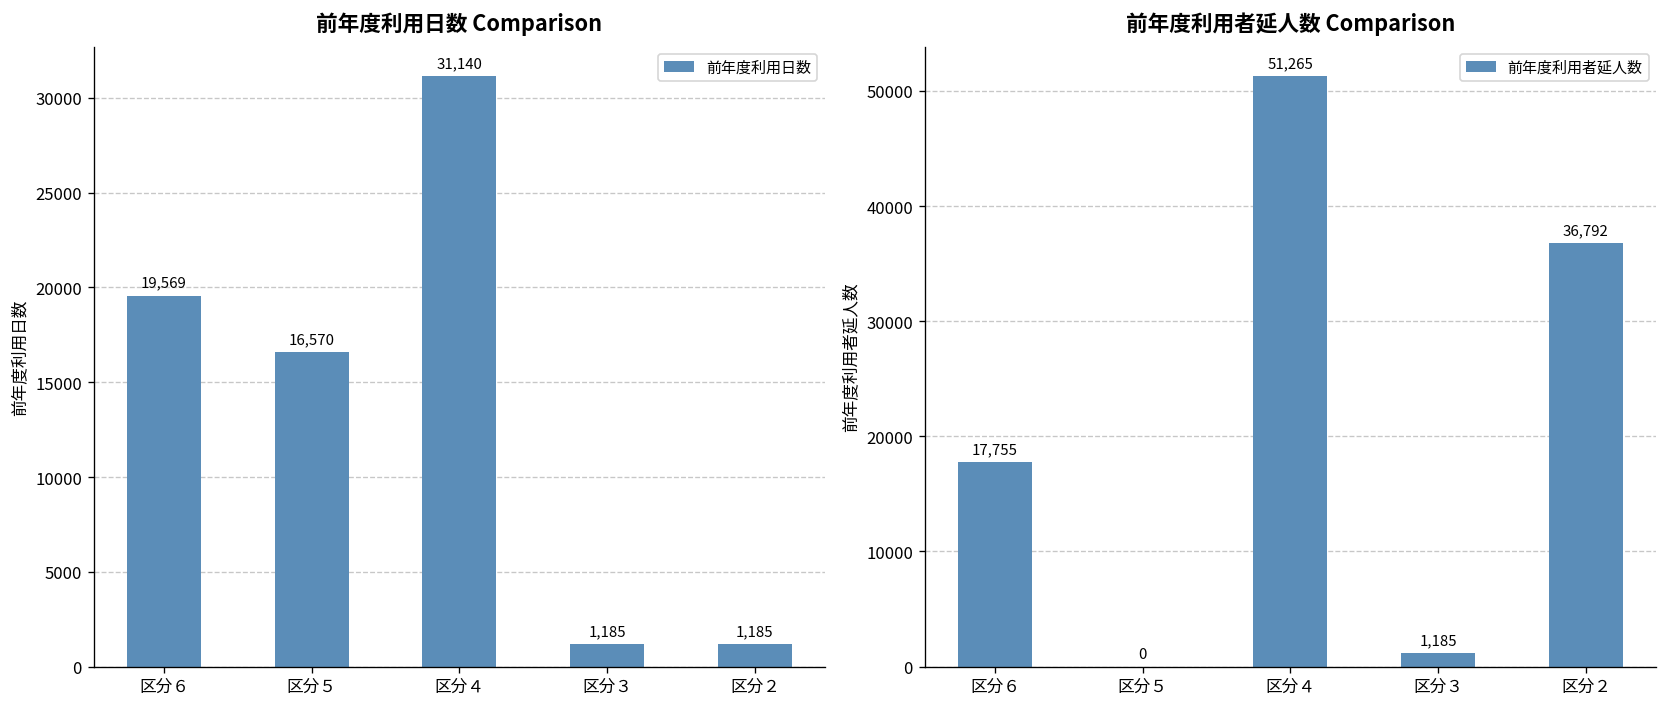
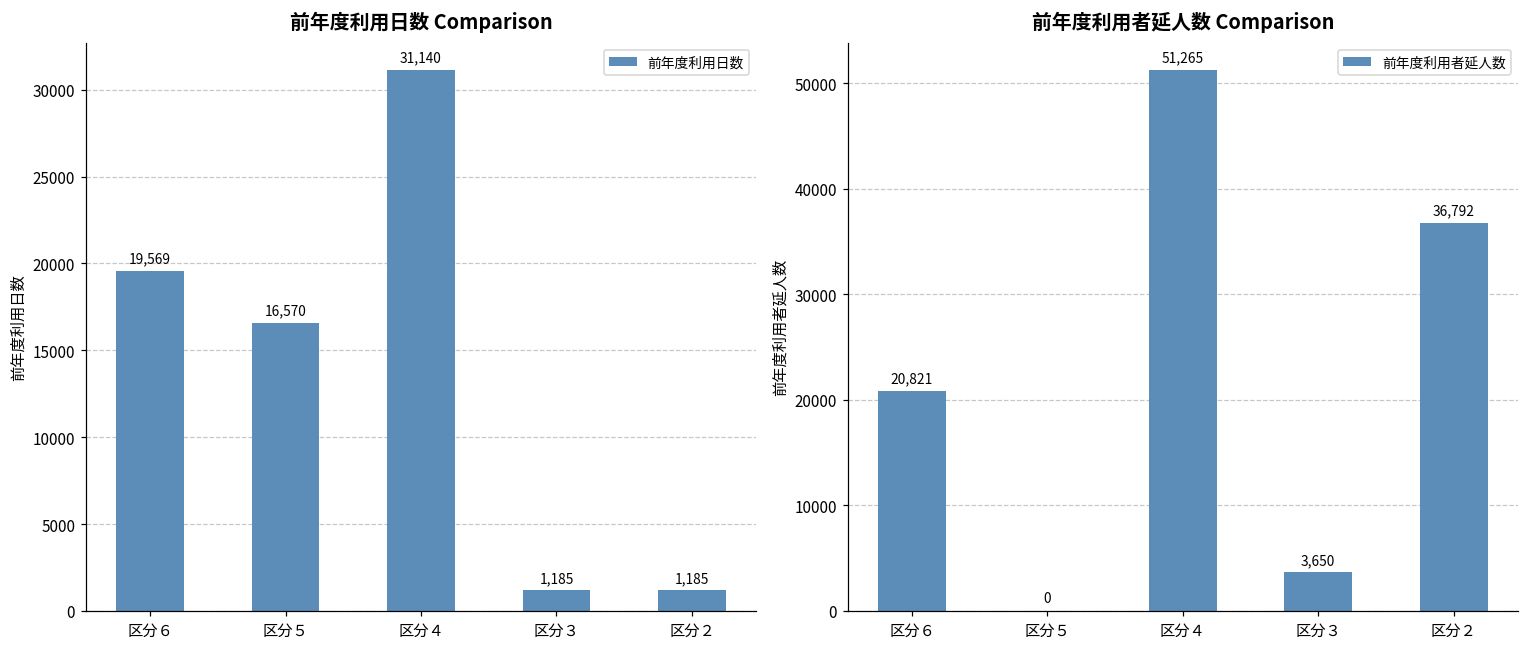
  {
    "前年度利用日数 Comparison": {
      "区分６": "19,569",
      "区分５": "16,570",
      "区分４": "31,140",
      "区分３": "1,185",
      "区分２": "1,185"
    },
    "前年度利用者延人数 Comparison": {
-     "区分６": "17,755",
+     "区分６": "20,821",
      "区分５": "0",
      "区分４": "51,265",
-     "区分３": "1,185",
+     "区分３": "3,650",
      "区分２": "36,792"
    }
  }
